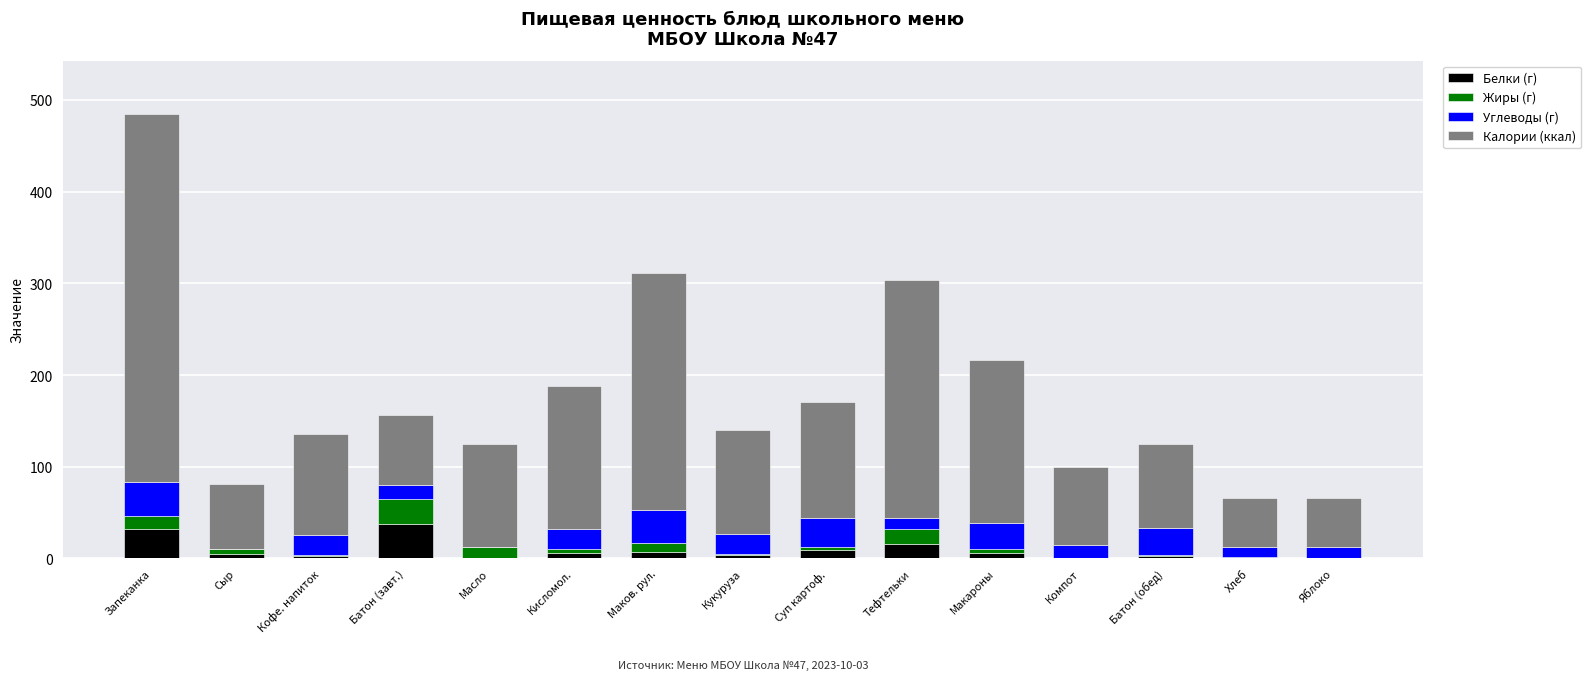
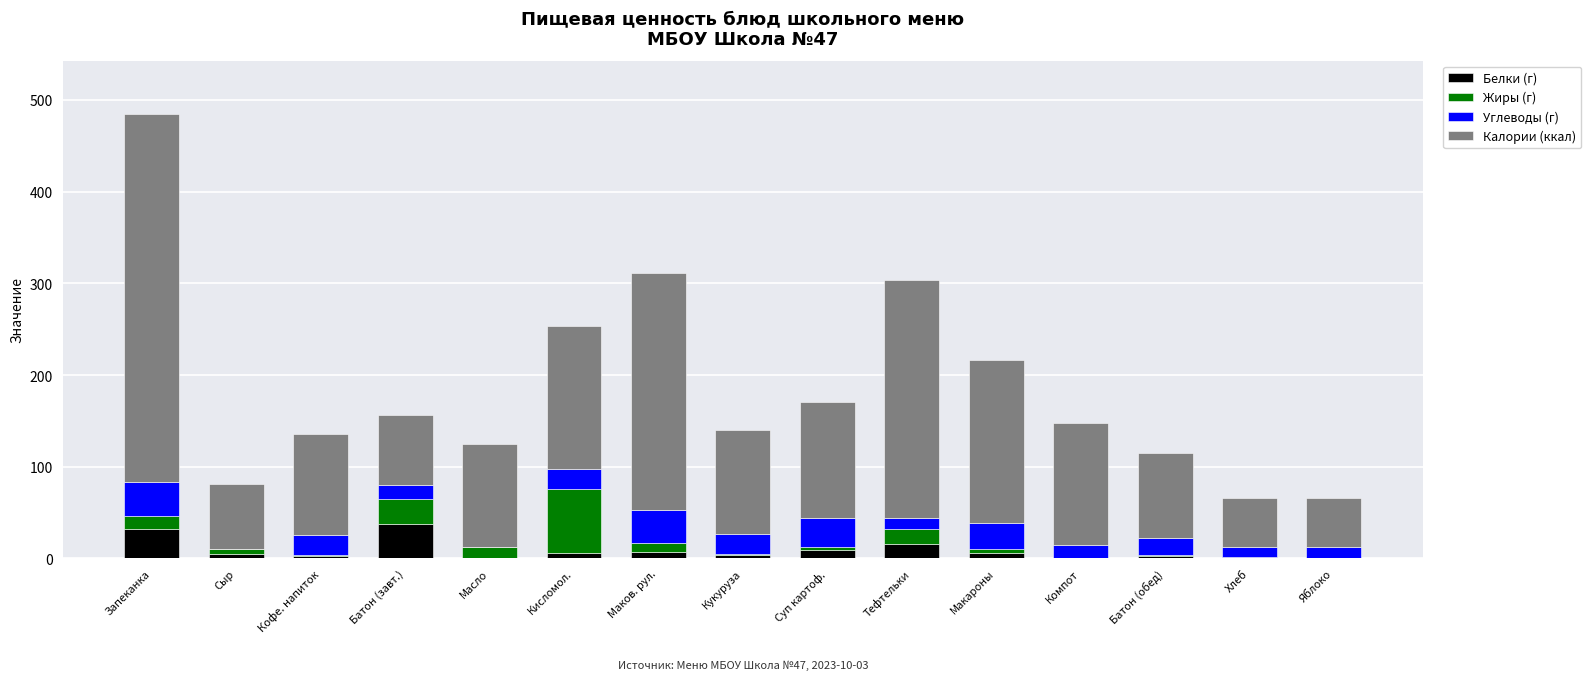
  {
    "Белки (г)": {
      "Запеканка": 30,
      "Сыр": 0,
      "Батон (завт.)": 40,
      "Кисломол.": 10,
      "Маков. рул.": 10,
      "Кукуруза": 0,
      "Суп картоф.": 10,
      "Тефтельки": 20,
      "Макароны": 10
    },
    "Жиры (г)": {
      "Запеканка": 10,
      "Сыр": 10,
      "Батон (завт.)": 30,
      "Масло": 10,
-     "Кисломол.": 10,
+     "Кисломол.": 70,
      "Маков. рул.": 10,
      "Суп картоф.": 0,
      "Тефтельки": 20,
      "Макароны": 0,
      "Компот": 0
    },
    "Углеводы (г)": {
      "Запеканка": 40,
      "Сыр": 0,
      "Кофе. напиток": 20,
      "Батон (завт.)": 20,
      "Кисломол.": 20,
      "Маков. рул.": 40,
      "Кукуруза": 20,
      "Суп картоф.": 30,
      "Тефтельки": 10,
      "Макароны": 30,
      "Компот": 10,
-     "Батон (обед)": 30,
+     "Батон (обед)": 20,
      "Хлеб": 10,
      "Яблоко": 10
    },
    "Калории (ккал)": {
      "Запеканка": 400,
      "Сыр": 70,
      "Кофе. напиток": 110,
      "Батон (завт.)": 80,
      "Масло": 110,
      "Кисломол.": 160,
      "Маков. рул.": 260,
      "Кукуруза": 110,
      "Суп картоф.": 130,
      "Тефтельки": 260,
      "Макароны": 180,
-     "Компот": 90,
+     "Компот": 130,
      "Батон (обед)": 90,
      "Хлеб": 50,
      "Яблоко": 50
    }
  }
